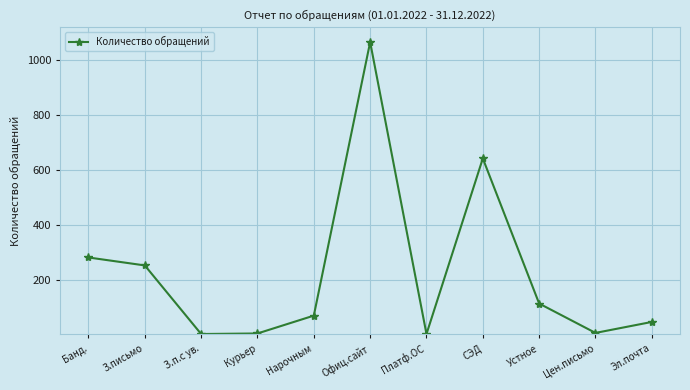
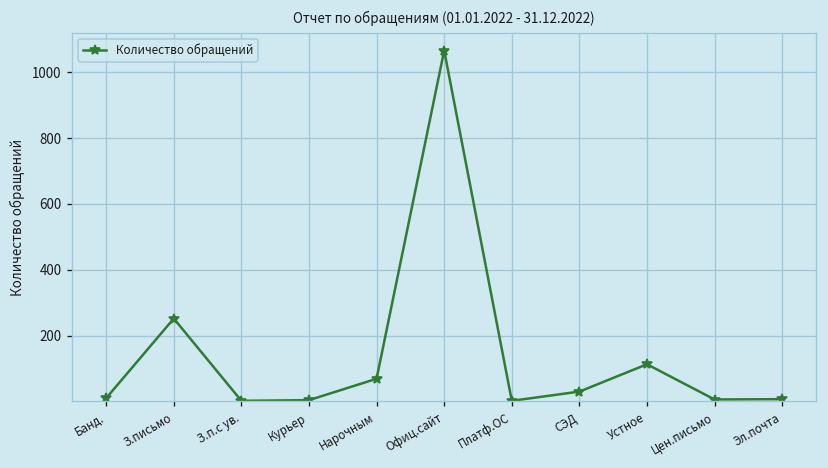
  {
-   "Банд.": 280,
+   "Банд.": 10,
    "З.письмо": 250,
    "З.п.с ув.": 0,
    "Курьер": 0,
    "Нарочным": 70,
    "Офиц.сайт": 1070,
    "Платф.ОС": 0,
-   "СЭД": 640,
+   "СЭД": 30,
    "Устное": 110,
    "Цен.письмо": 10,
-   "Эл.почта": 50
+   "Эл.почта": 10
  }
